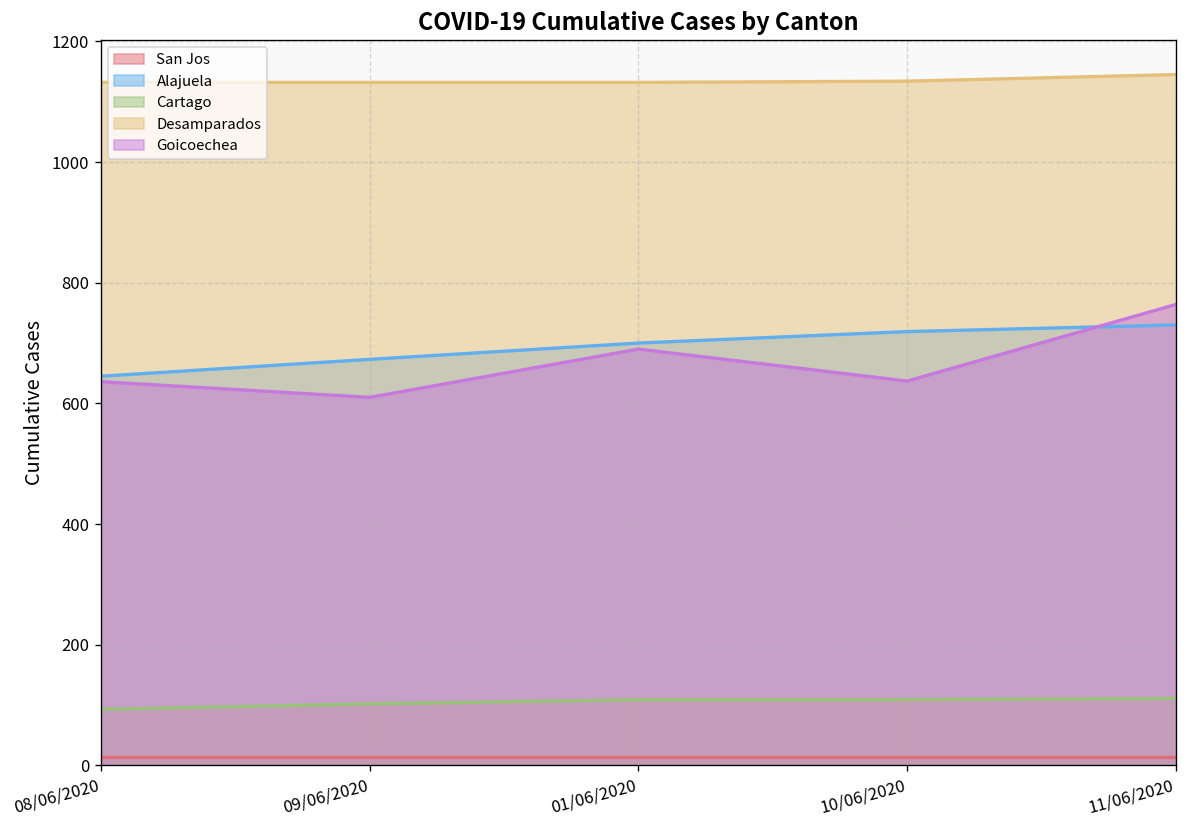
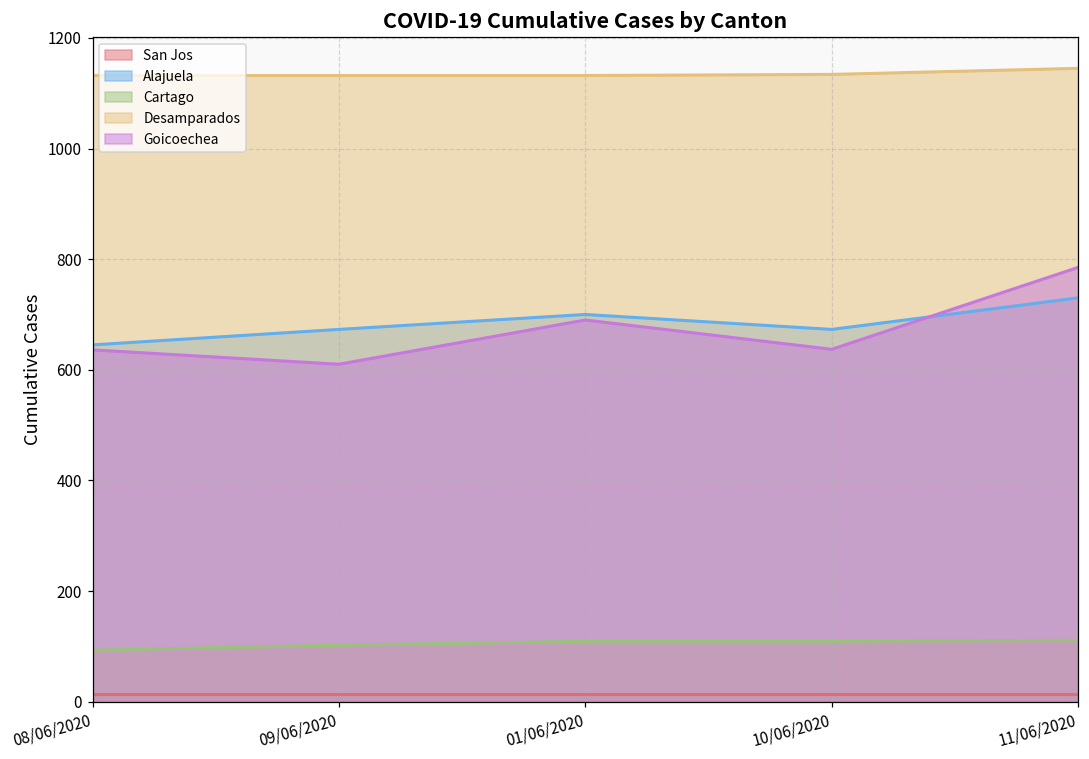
  {
    "San Jos": {
      "08/06/2020": 10,
      "09/06/2020": 10,
      "01/06/2020": 10,
      "10/06/2020": 10,
      "11/06/2020": 10
    },
    "Alajuela": {
      "08/06/2020": 650,
      "09/06/2020": 670,
      "01/06/2020": 700,
-     "10/06/2020": 720,
+     "10/06/2020": 670,
      "11/06/2020": 730
    },
    "Goicoechea": {
      "08/06/2020": 640,
      "09/06/2020": 610,
      "01/06/2020": 690,
      "10/06/2020": 640,
-     "11/06/2020": 760
+     "11/06/2020": 790
    }
  }
